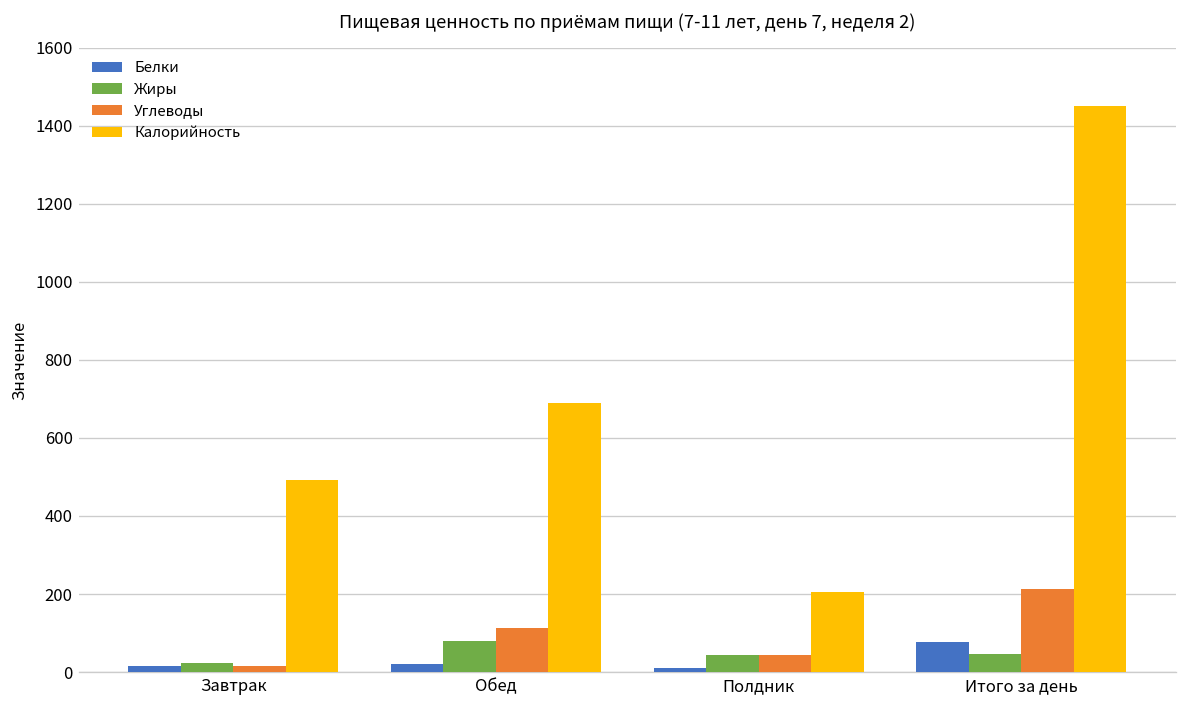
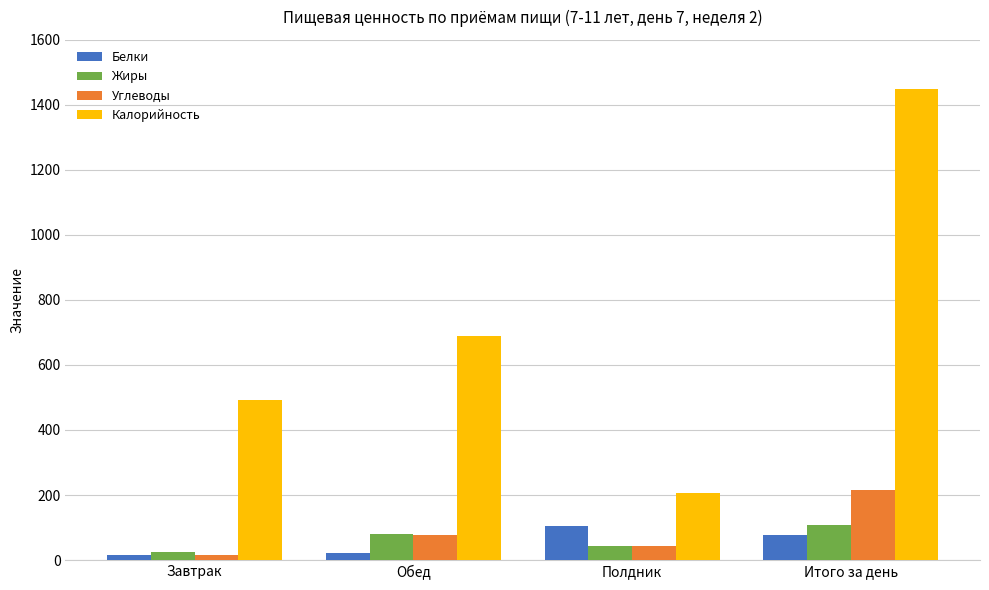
  {
    "Белки": {
      "Завтрак": 20,
      "Обед": 20,
-     "Полдник": 10,
+     "Полдник": 100,
      "Итого за день": 80
    },
    "Жиры": {
      "Завтрак": 20,
      "Обед": 80,
      "Полдник": 40,
-     "Итого за день": 50
+     "Итого за день": 110
    },
    "Углеводы": {
      "Завтрак": 10,
-     "Обед": 110,
+     "Обед": 80,
      "Полдник": 40,
      "Итого за день": 210
    },
    "Калорийность": {
      "Завтрак": 490,
      "Обед": 690,
      "Полдник": 200,
      "Итого за день": 1450
    }
  }
